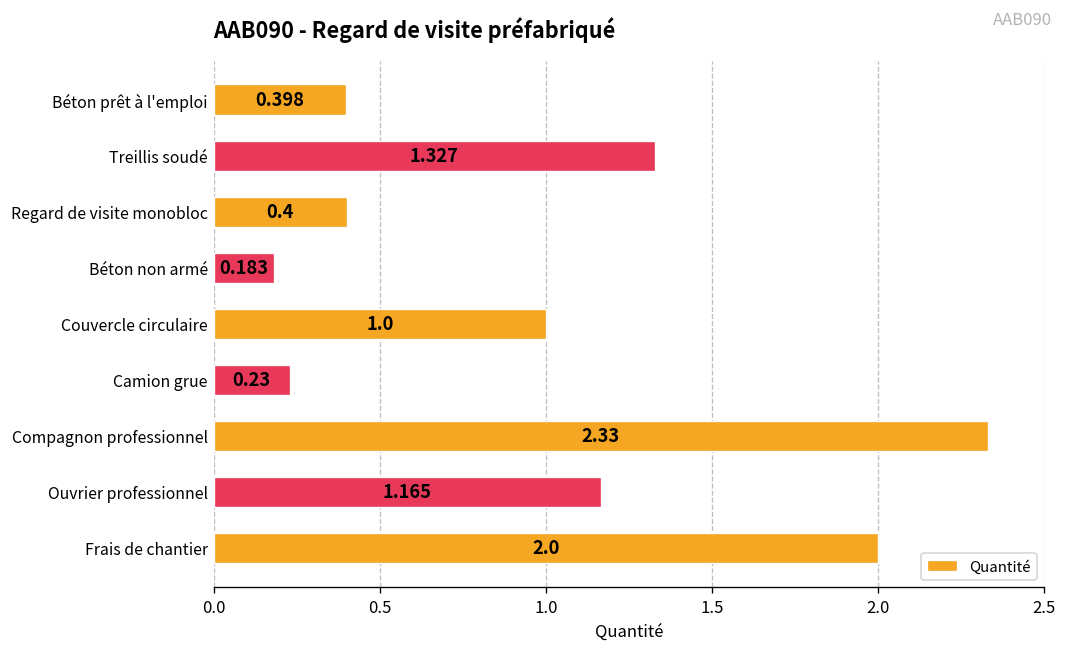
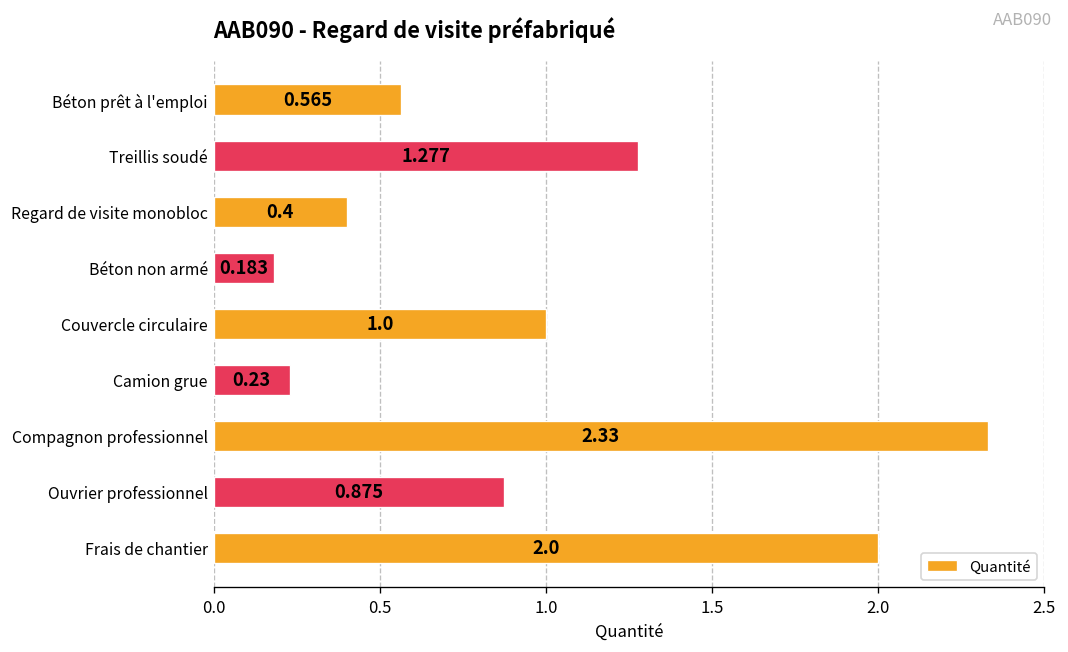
  {
-   "Béton prêt à l'emploi": 0.398,
-   "Treillis soudé": 1.327,
+   "Béton prêt à l'emploi": 0.565,
+   "Treillis soudé": 1.277,
    "Regard de visite monobloc": 0.4,
    "Béton non armé": 0.183,
    "Couvercle circulaire": 1.0,
    "Camion grue": 0.23,
    "Compagnon professionnel": 2.33,
-   "Ouvrier professionnel": 1.165,
+   "Ouvrier professionnel": 0.875,
    "Frais de chantier": 2.0
  }
